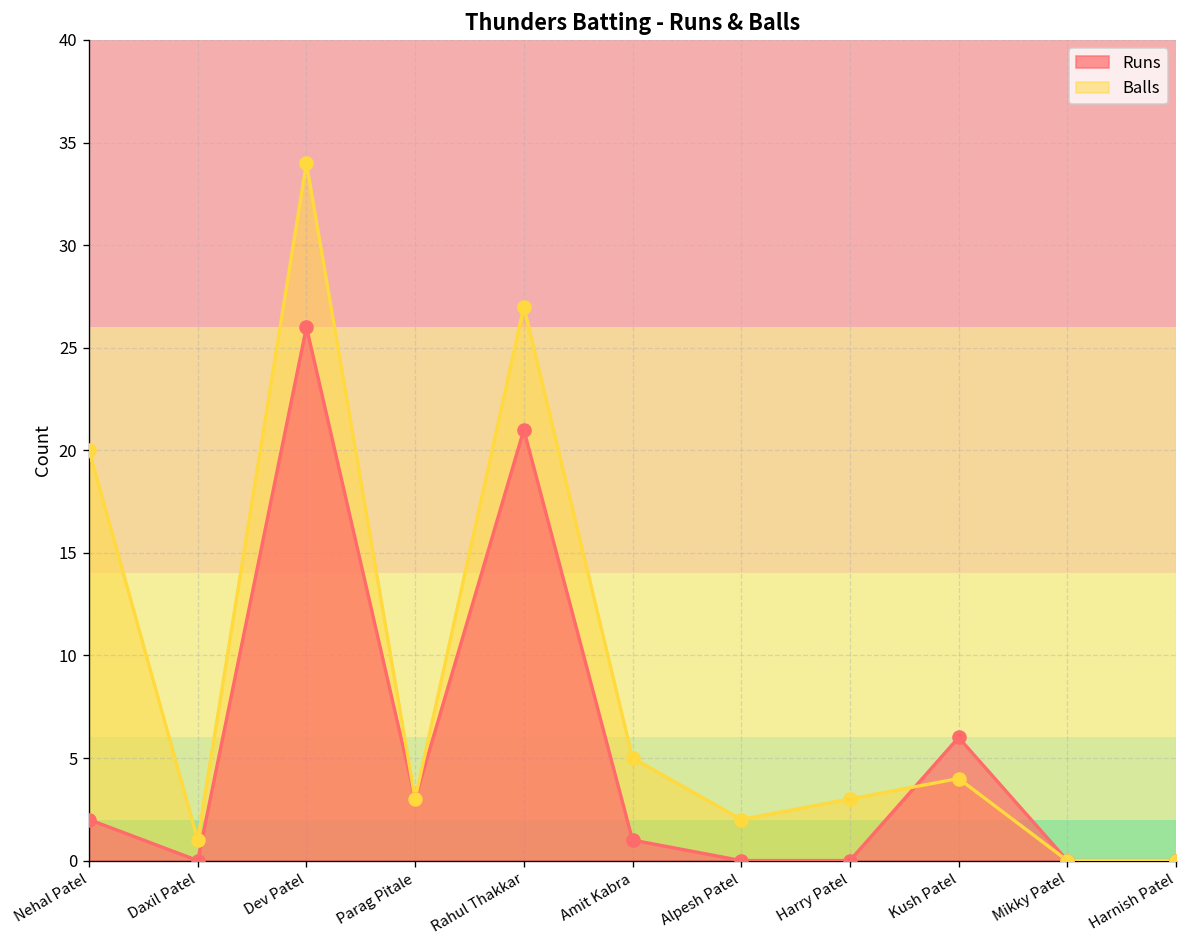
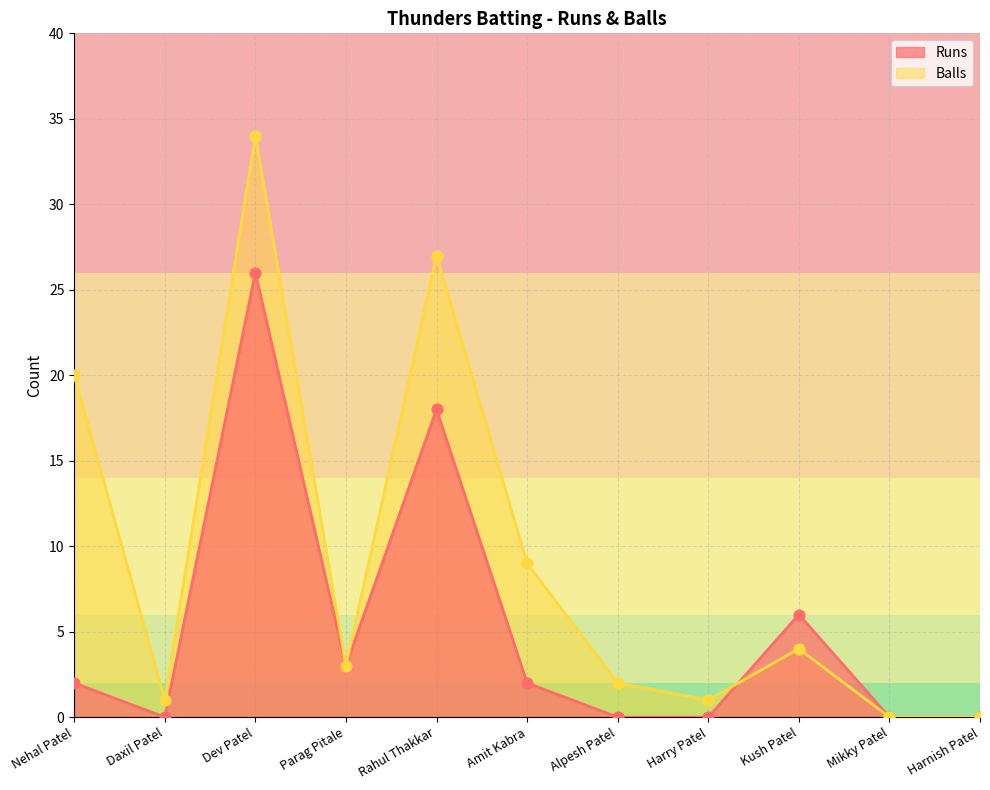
  {
    "Runs": {
      "Nehal Patel": 2,
      "Daxil Patel": 0,
      "Dev Patel": 26,
-     "Rahul Thakkar": 21,
-     "Amit Kabra": 1,
+     "Rahul Thakkar": 18,
+     "Amit Kabra": 2,
      "Alpesh Patel": 0,
      "Harry Patel": 0,
      "Kush Patel": 6
    },
    "Balls": {
      "Nehal Patel": 20,
      "Daxil Patel": 1,
      "Dev Patel": 34,
      "Rahul Thakkar": 27,
-     "Amit Kabra": 5,
+     "Amit Kabra": 9,
      "Alpesh Patel": 2,
-     "Harry Patel": 3,
+     "Harry Patel": 1,
      "Kush Patel": 4
    }
  }
